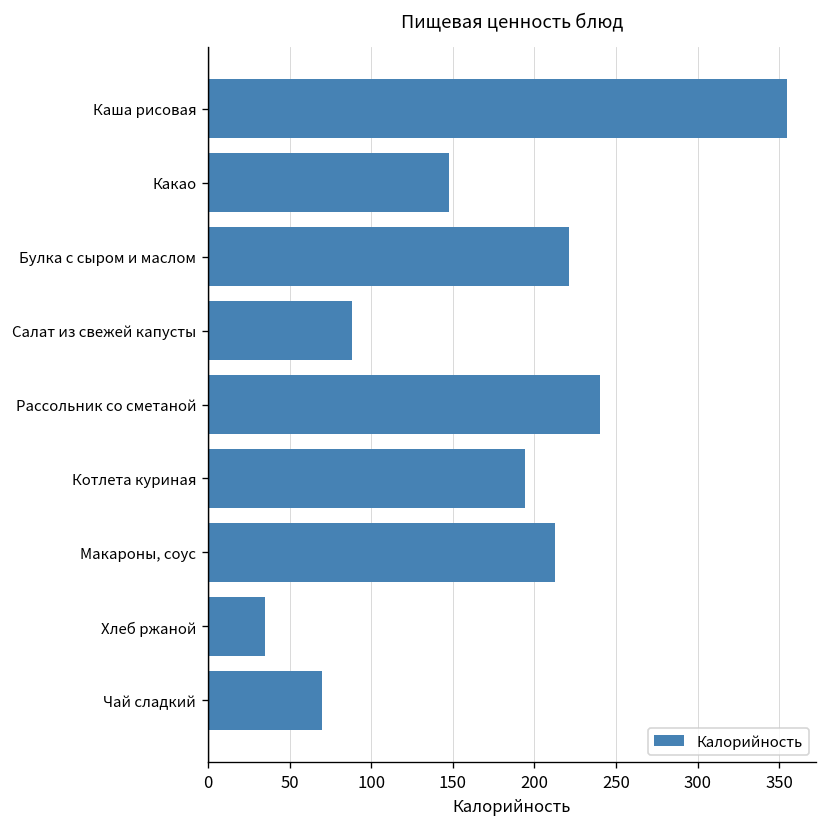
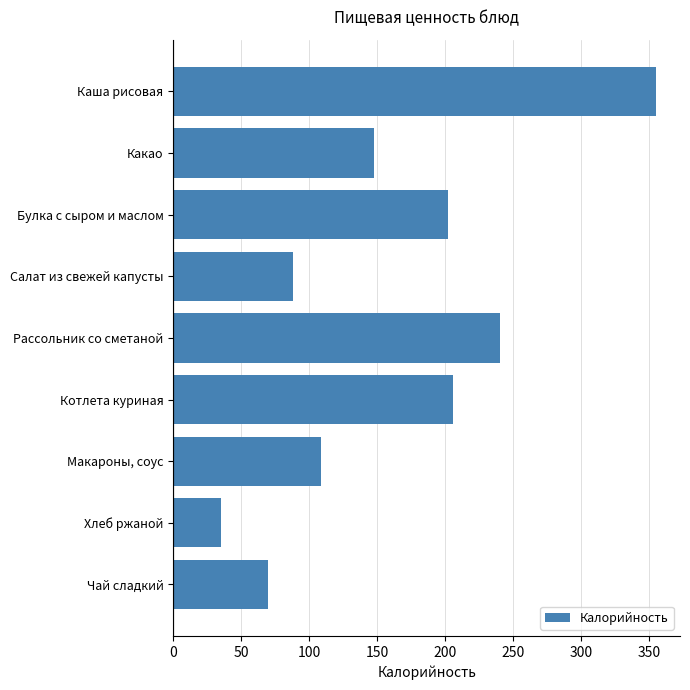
  {
    "Каша рисовая": 355,
    "Какао": 148,
-   "Булка с сыром и маслом": 221,
+   "Булка с сыром и маслом": 202,
    "Салат из свежей капусты": 88,
    "Рассольник со сметаной": 240,
-   "Котлета куриная": 194,
-   "Макароны, соус": 213,
+   "Котлета куриная": 206,
+   "Макароны, соус": 108,
    "Хлеб ржаной": 35,
    "Чай сладкий": 70
  }
